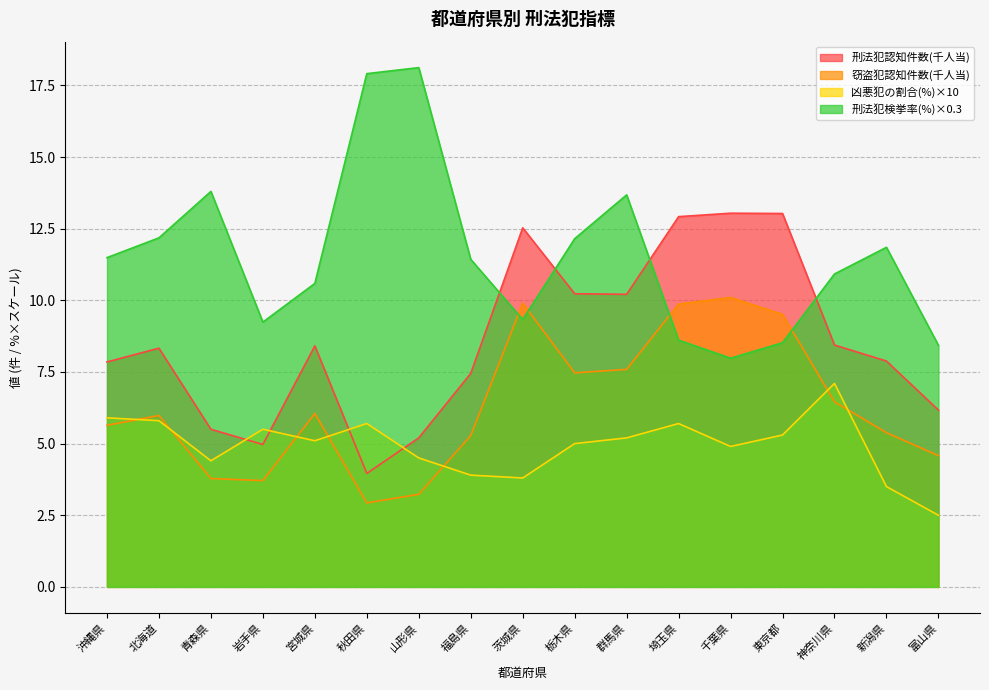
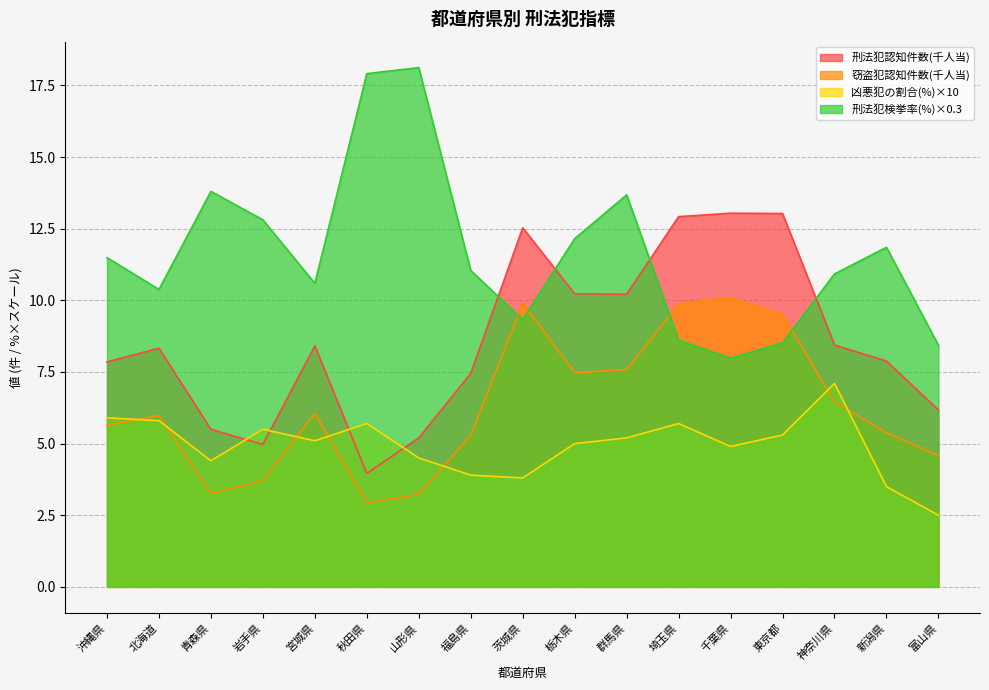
  {
    "刑法犯認知件数(千人当)": {
      "沖縄県": 7.9,
      "北海道": 8.3,
      "青森県": 5.5,
      "岩手県": 5.0,
      "宮城県": 8.4,
      "秋田県": 4.0,
      "山形県": 5.2,
      "福島県": 7.5,
      "茨城県": 12.5,
      "栃木県": 10.2,
      "群馬県": 10.2,
      "埼玉県": 12.9,
      "千葉県": 13.0,
      "東京都": 13.0,
      "神奈川県": 8.4,
      "新潟県": 7.9,
      "富山県": 6.2
    },
    "窃盗犯認知件数(千人当)": {
      "沖縄県": 5.6,
      "北海道": 6.0,
-     "青森県": 3.8,
+     "青森県": 3.3,
      "岩手県": 3.7,
      "宮城県": 6.1,
      "秋田県": 2.9,
      "山形県": 3.2,
      "福島県": 5.3,
      "茨城県": 9.9,
      "栃木県": 7.5,
      "群馬県": 7.6,
      "埼玉県": 9.9,
      "千葉県": 10.1,
      "東京都": 9.5,
      "神奈川県": 6.5,
      "新潟県": 5.4,
      "富山県": 4.6
    },
    "凶悪犯の割合(%)×10": {
      "沖縄県": 5.9,
      "北海道": 5.8,
      "青森県": 4.4,
      "岩手県": 5.5,
      "宮城県": 5.1,
      "秋田県": 5.7,
      "山形県": 4.5,
      "福島県": 3.9,
      "茨城県": 3.8,
      "栃木県": 5.0,
      "群馬県": 5.2,
      "埼玉県": 5.7,
      "千葉県": 4.9,
      "東京都": 5.3,
      "神奈川県": 7.1,
      "新潟県": 3.5,
      "富山県": 2.5
    },
    "刑法犯検挙率(%)×0.3": {
      "沖縄県": 11.5,
-     "北海道": 12.2,
+     "北海道": 10.4,
      "青森県": 13.8,
-     "岩手県": 9.2,
+     "岩手県": 12.8,
      "宮城県": 10.6,
      "秋田県": 17.9,
      "山形県": 18.1,
-     "福島県": 11.4,
+     "福島県": 11.0,
      "茨城県": 9.3,
      "栃木県": 12.2,
      "群馬県": 13.7,
      "埼玉県": 8.6,
      "千葉県": 8.0,
      "東京都": 8.5,
      "神奈川県": 10.9,
      "新潟県": 11.9,
      "富山県": 8.4
    }
  }
